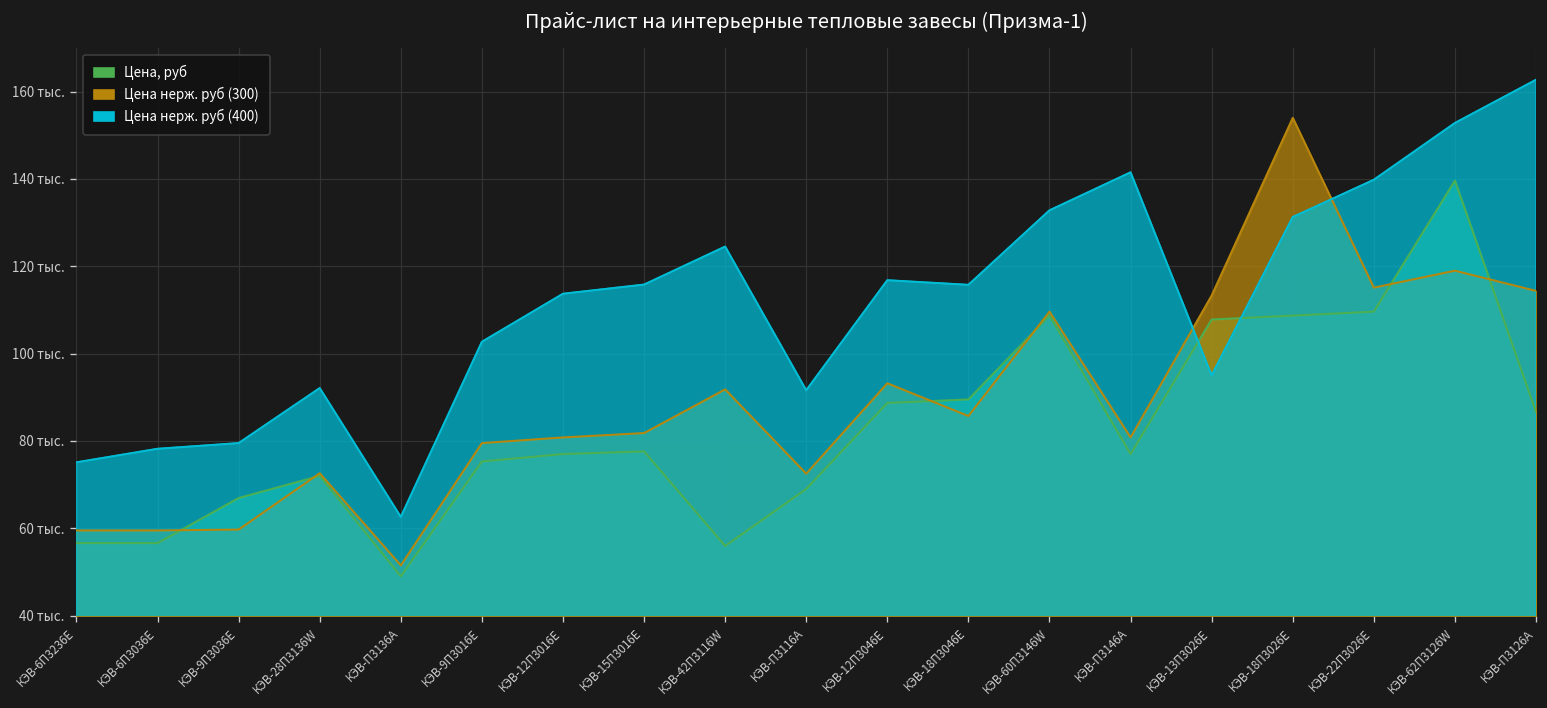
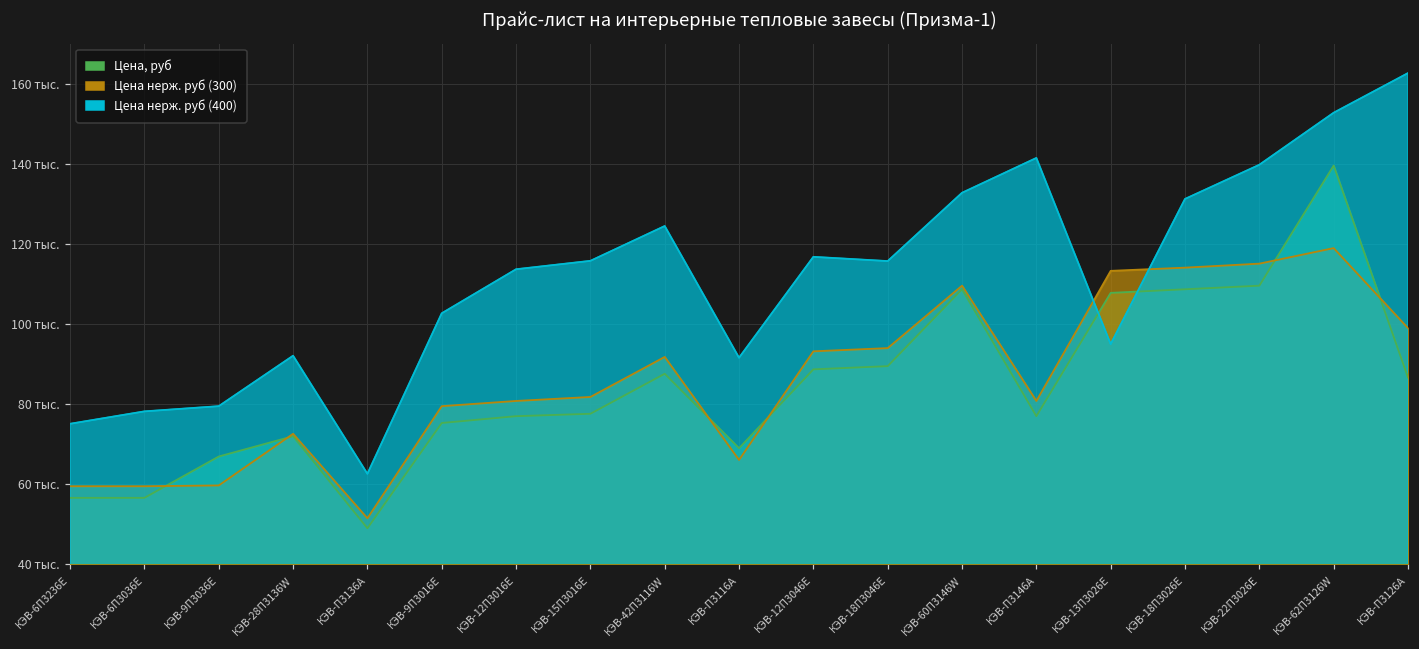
  {
    "Цена, руб": {
      "КЭВ-6П3236Е": "57 тыс.",
      "КЭВ-6П3036Е": "57 тыс.",
      "КЭВ-9П3036Е": "67 тыс.",
      "КЭВ-П3136А": "49 тыс.",
      "КЭВ-9П3016Е": "75 тыс.",
      "КЭВ-12П3016Е": "77 тыс.",
      "КЭВ-15П3016Е": "78 тыс.",
-     "КЭВ-42П3116W": "56 тыс.",
+     "КЭВ-42П3116W": "88 тыс.",
      "КЭВ-П3116А": "69 тыс.",
      "КЭВ-12П3046Е": "89 тыс.",
      "КЭВ-18П3046Е": "90 тыс.",
      "КЭВ-60П3146W": "109 тыс.",
      "КЭВ-П3146А": "77 тыс.",
      "КЭВ-13П3026Е": "108 тыс.",
      "КЭВ-18П3026Е": "109 тыс.",
      "КЭВ-22П3026Е": "110 тыс.",
      "КЭВ-62П3126W": "140 тыс.",
      "КЭВ-П3126А": "87 тыс."
    },
    "Цена нерж. руб (300)": {
      "КЭВ-6П3236Е": "60 тыс.",
      "КЭВ-6П3036Е": "60 тыс.",
      "КЭВ-9П3036Е": "60 тыс.",
      "КЭВ-П3136А": "52 тыс.",
      "КЭВ-9П3016Е": "80 тыс.",
      "КЭВ-12П3016Е": "81 тыс.",
      "КЭВ-15П3016Е": "82 тыс.",
      "КЭВ-42П3116W": "92 тыс.",
-     "КЭВ-П3116А": "73 тыс.",
+     "КЭВ-П3116А": "66 тыс.",
      "КЭВ-12П3046Е": "93 тыс.",
-     "КЭВ-18П3046Е": "86 тыс.",
+     "КЭВ-18П3046Е": "94 тыс.",
      "КЭВ-60П3146W": "110 тыс.",
      "КЭВ-П3146А": "81 тыс.",
      "КЭВ-13П3026Е": "113 тыс.",
-     "КЭВ-18П3026Е": "154 тыс.",
+     "КЭВ-18П3026Е": "114 тыс.",
      "КЭВ-22П3026Е": "115 тыс.",
      "КЭВ-62П3126W": "119 тыс.",
-     "КЭВ-П3126А": "114 тыс."
+     "КЭВ-П3126А": "99 тыс."
    },
    "Цена нерж. руб (400)": {
      "КЭВ-6П3236Е": "75 тыс.",
      "КЭВ-6П3036Е": "78 тыс.",
      "КЭВ-9П3036Е": "80 тыс.",
      "КЭВ-28П3136W": "92 тыс.",
      "КЭВ-П3136А": "63 тыс.",
      "КЭВ-9П3016Е": "103 тыс.",
      "КЭВ-12П3016Е": "114 тыс.",
      "КЭВ-15П3016Е": "116 тыс.",
      "КЭВ-42П3116W": "125 тыс.",
      "КЭВ-П3116А": "92 тыс.",
      "КЭВ-12П3046Е": "117 тыс.",
      "КЭВ-18П3046Е": "116 тыс.",
      "КЭВ-60П3146W": "133 тыс.",
      "КЭВ-П3146А": "142 тыс.",
      "КЭВ-13П3026Е": "95 тыс.",
      "КЭВ-18П3026Е": "131 тыс.",
      "КЭВ-22П3026Е": "140 тыс.",
      "КЭВ-62П3126W": "153 тыс.",
      "КЭВ-П3126А": "163 тыс."
    }
  }
